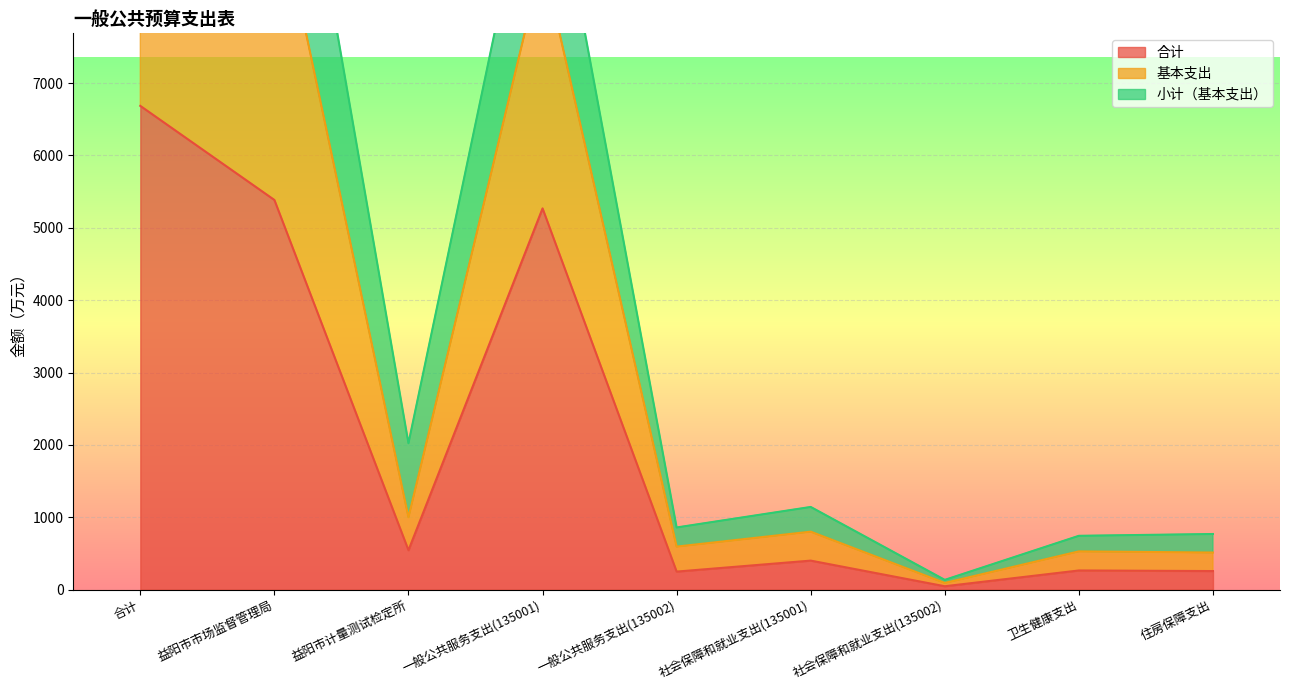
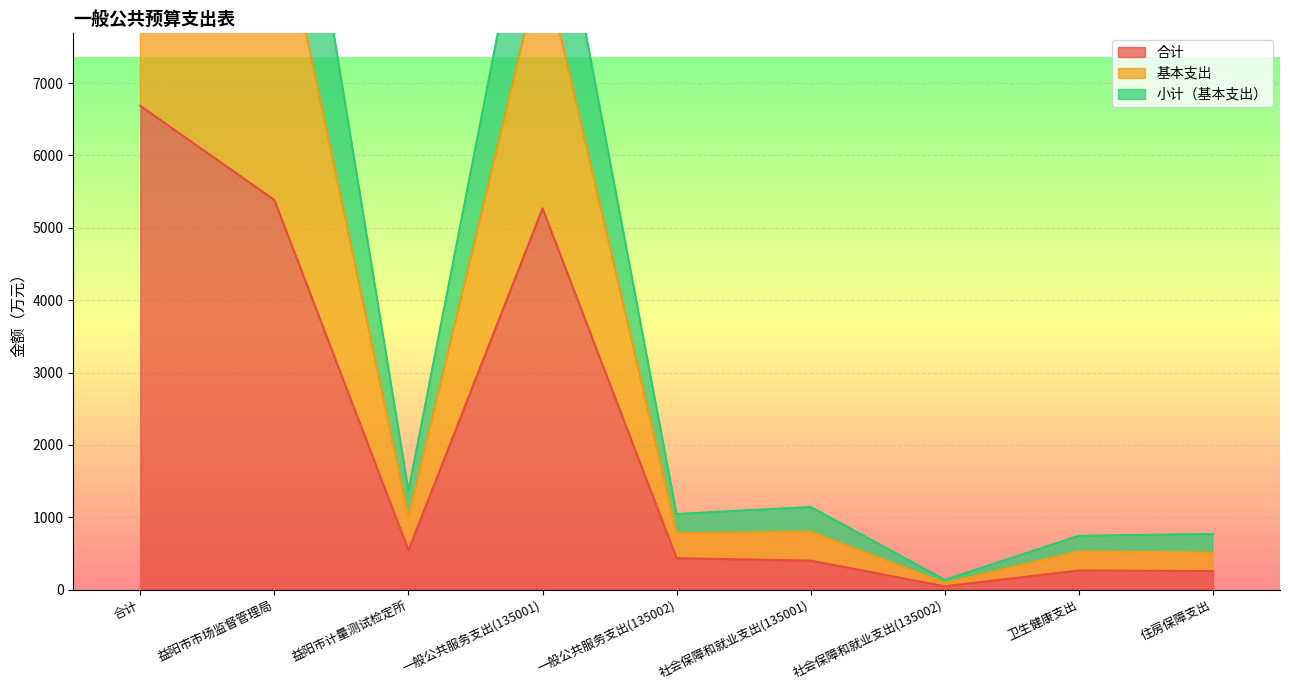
  {
    "合计": {
      "合计": 6700,
      "益阳市市场监督管理局": 5400,
      "益阳市计量测试检定所": 500,
      "一般公共服务支出(135001)": 5300,
-     "一般公共服务支出(135002)": 200,
+     "一般公共服务支出(135002)": 400,
      "社会保障和就业支出(135001)": 400,
      "社会保障和就业支出(135002)": 0,
      "卫生健康支出": 300,
      "住房保障支出": 300
    },
    "基本支出": {
      "益阳市计量测试检定所": 500,
      "一般公共服务支出(135002)": 300,
      "社会保障和就业支出(135001)": 400,
      "社会保障和就业支出(135002)": 0,
      "卫生健康支出": 300,
      "住房保障支出": 300
    },
    "小计（基本支出）": {
-     "益阳市计量测试检定所": 1000,
+     "益阳市计量测试检定所": 400,
      "一般公共服务支出(135002)": 300,
      "社会保障和就业支出(135001)": 300,
      "社会保障和就业支出(135002)": 0,
      "卫生健康支出": 200,
      "住房保障支出": 300
    }
  }
